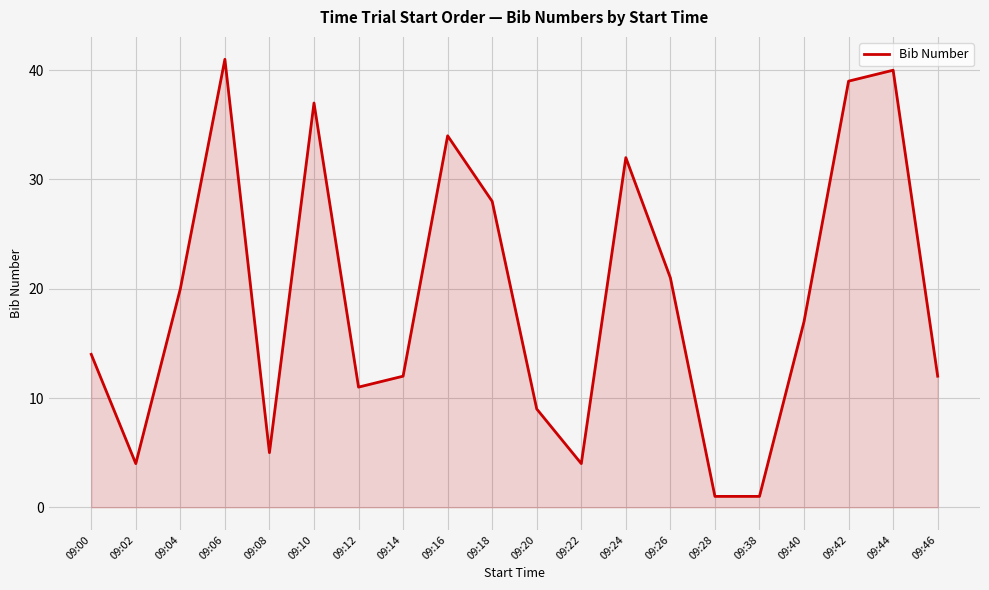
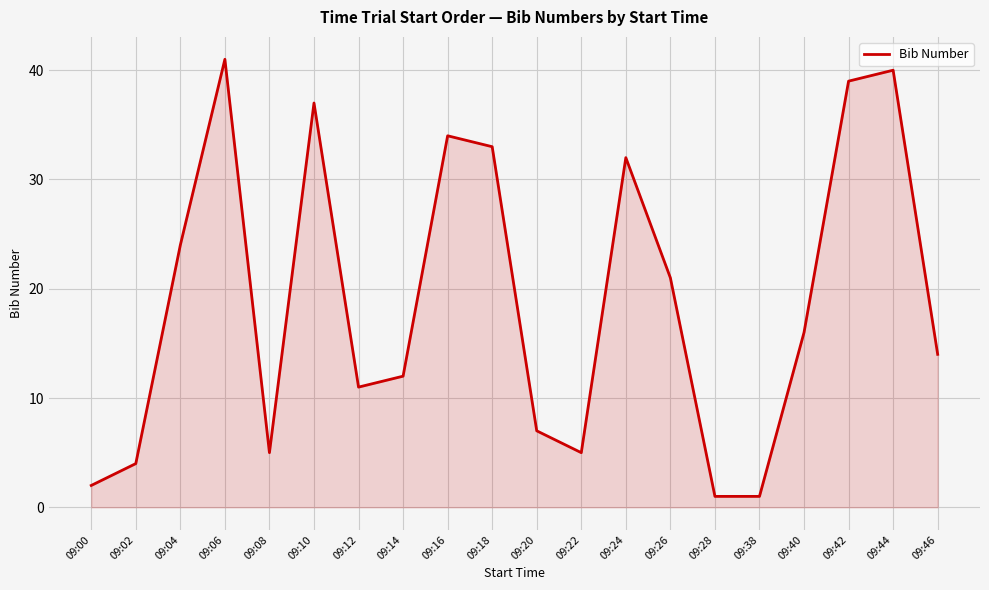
  {
-   "09:00": 14,
+   "09:00": 2,
    "09:02": 4,
-   "09:04": 20,
+   "09:04": 24,
    "09:06": 41,
    "09:08": 5,
    "09:10": 37,
    "09:12": 11,
    "09:14": 12,
    "09:16": 34,
-   "09:18": 28,
-   "09:20": 9,
-   "09:22": 4,
+   "09:18": 33,
+   "09:20": 7,
+   "09:22": 5,
    "09:24": 32,
    "09:26": 21,
    "09:28": 1,
    "09:38": 1,
-   "09:40": 17,
+   "09:40": 16,
    "09:42": 39,
    "09:44": 40,
-   "09:46": 12
+   "09:46": 14
  }
